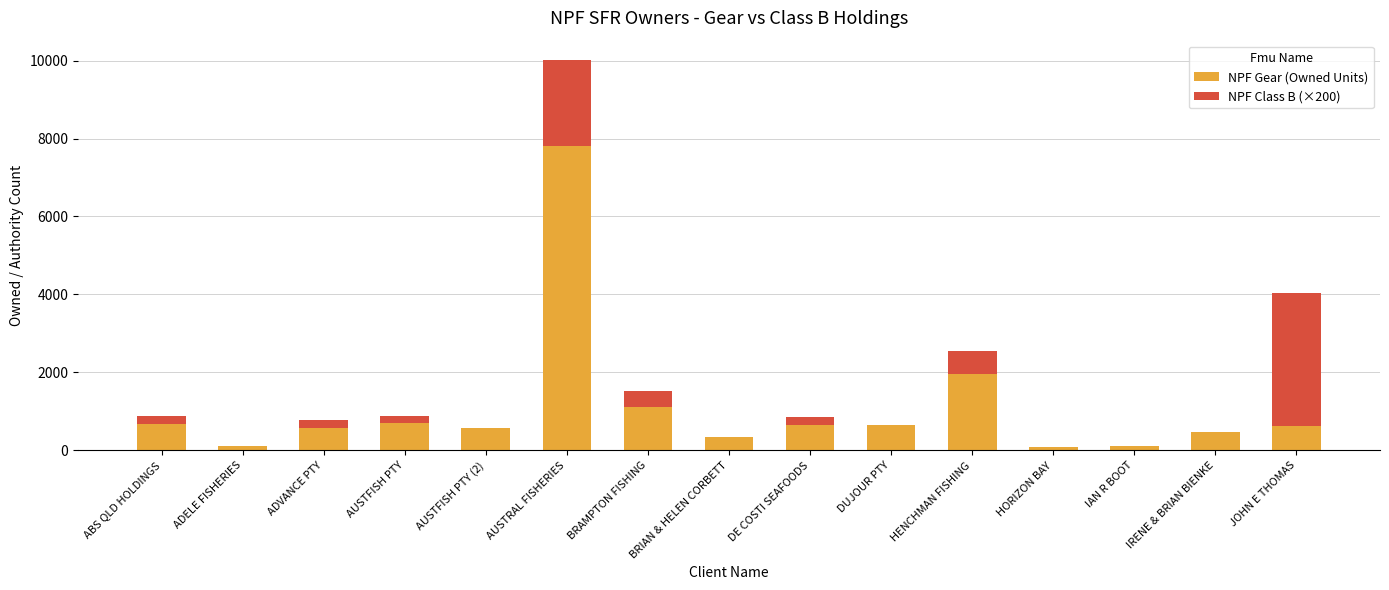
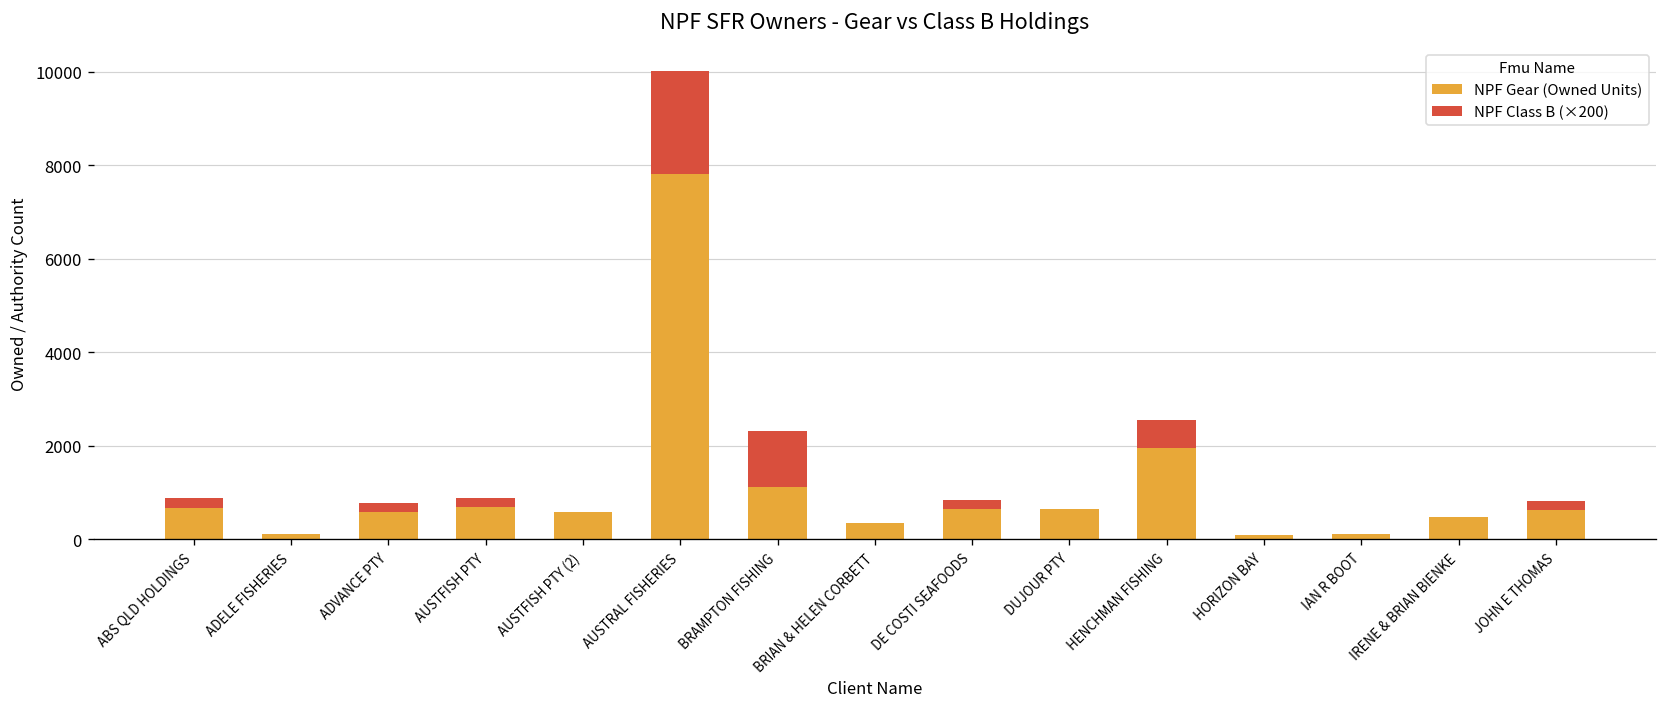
  {
    "NPF Gear (Owned Units)": {
      "ABS QLD HOLDINGS": 700,
      "ADELE FISHERIES": 100,
      "ADVANCE PTY": 600,
      "AUSTFISH PTY": 700,
      "AUSTFISH PTY (2)": 600,
      "AUSTRAL FISHERIES": 7800,
      "BRAMPTON FISHING": 1100,
      "BRIAN & HELEN CORBETT": 400,
      "DE COSTI SEAFOODS": 700,
      "DUJOUR PTY": 700,
      "HENCHMAN FISHING": 2000,
      "HORIZON BAY": 100,
      "IAN R BOOT": 100,
      "IRENE & BRIAN BIENKE": 500,
      "JOHN E THOMAS": 600
    },
    "NPF Class B (×200)": {
      "ABS QLD HOLDINGS": 200,
      "ADELE FISHERIES": 0,
      "ADVANCE PTY": 200,
      "AUSTFISH PTY": 200,
      "AUSTFISH PTY (2)": 0,
      "AUSTRAL FISHERIES": 2200,
-     "BRAMPTON FISHING": 400,
+     "BRAMPTON FISHING": 1200,
      "BRIAN & HELEN CORBETT": 0,
      "DE COSTI SEAFOODS": 200,
      "DUJOUR PTY": 0,
      "HENCHMAN FISHING": 600,
      "HORIZON BAY": 0,
      "IAN R BOOT": 0,
      "IRENE & BRIAN BIENKE": 0,
-     "JOHN E THOMAS": 3400
+     "JOHN E THOMAS": 200
    }
  }
